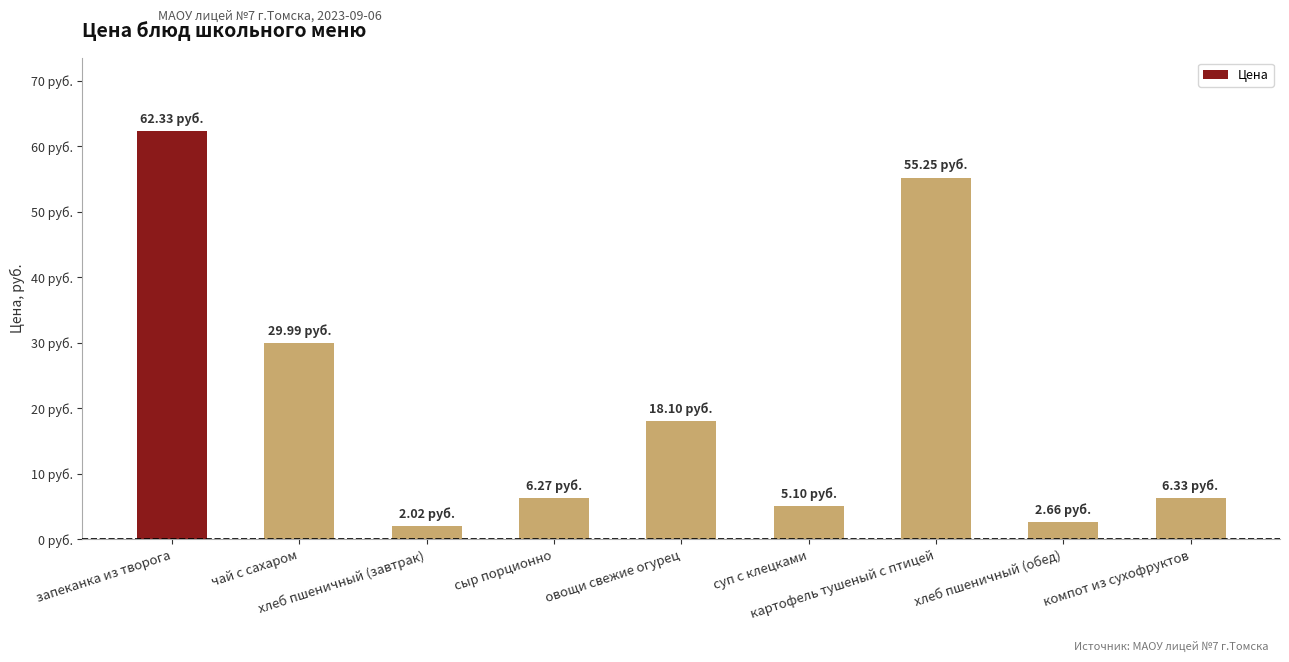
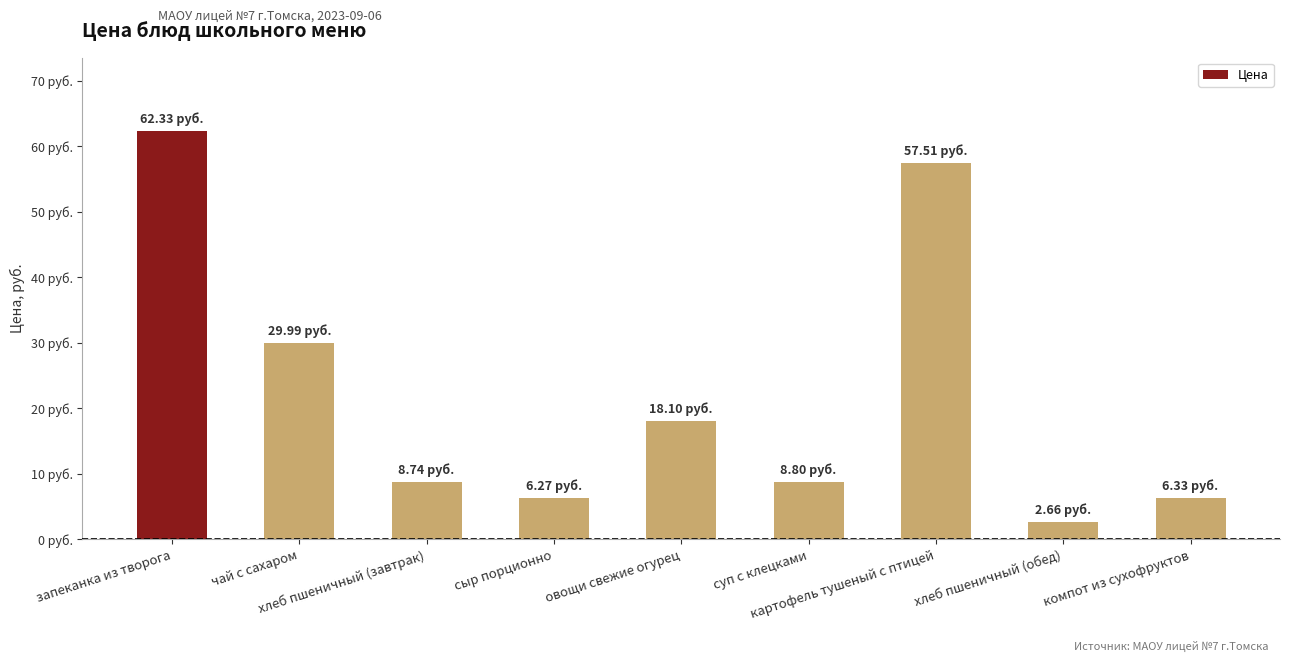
  {
    "запеканка из творога": 62.33,
    "чай с сахаром": 29.99,
-   "хлеб пшеничный (завтрак)": 2.02,
+   "хлеб пшеничный (завтрак)": 8.74,
    "сыр порционно": 6.27,
    "овощи свежие огурец": 18.10,
-   "суп с клецками": 5.10,
-   "картофель тушеный с птицей": 55.25,
+   "суп с клецками": 8.80,
+   "картофель тушеный с птицей": 57.51,
    "хлеб пшеничный (обед)": 2.66,
    "компот из сухофруктов": 6.33
  }
